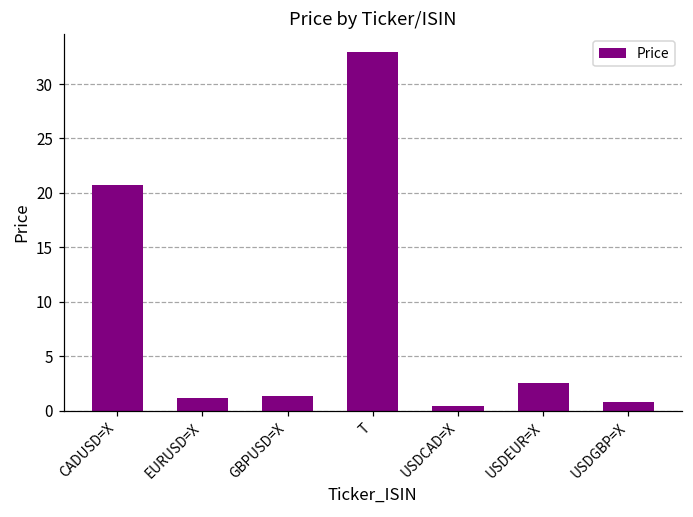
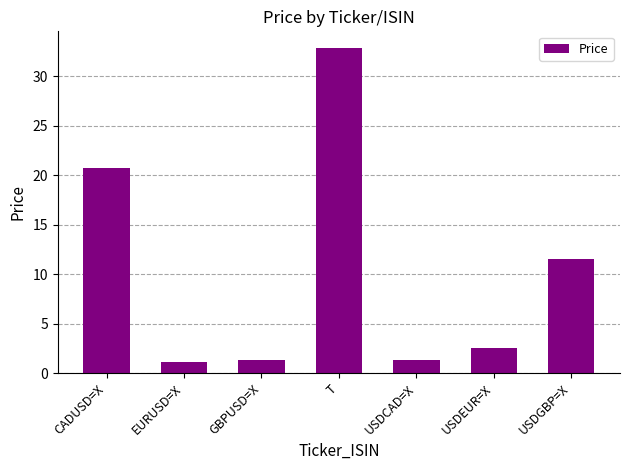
  {
    "CADUSD=X": 21,
    "EURUSD=X": 1,
    "GBPUSD=X": 1,
    "T": 33,
-   "USDCAD=X": 0,
+   "USDCAD=X": 1,
    "USDEUR=X": 3,
-   "USDGBP=X": 1
+   "USDGBP=X": 12
  }
